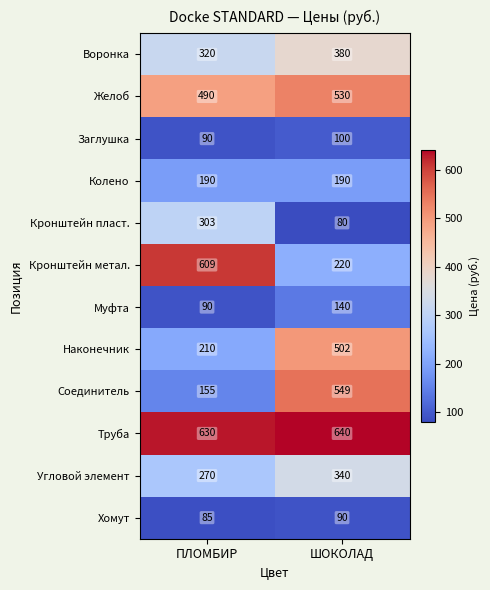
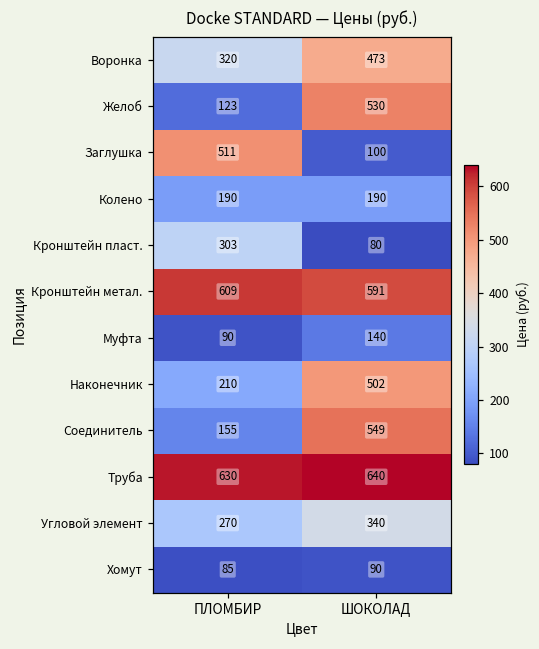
  {
    "Воронка": {
-     "ШОКОЛАД": 380
+     "ШОКОЛАД": 473
    },
    "Желоб": {
-     "ПЛОМБИР": 490
+     "ПЛОМБИР": 123
    },
    "Заглушка": {
-     "ПЛОМБИР": 90
+     "ПЛОМБИР": 511
    },
    "Кронштейн метал.": {
-     "ШОКОЛАД": 220
+     "ШОКОЛАД": 591
    }
  }
